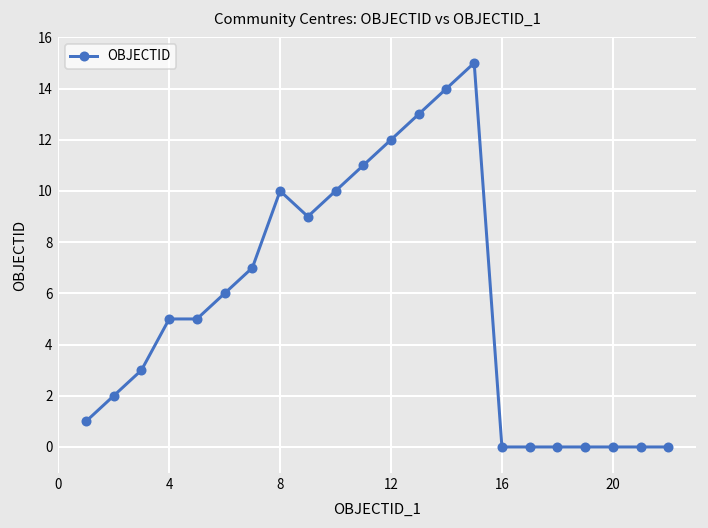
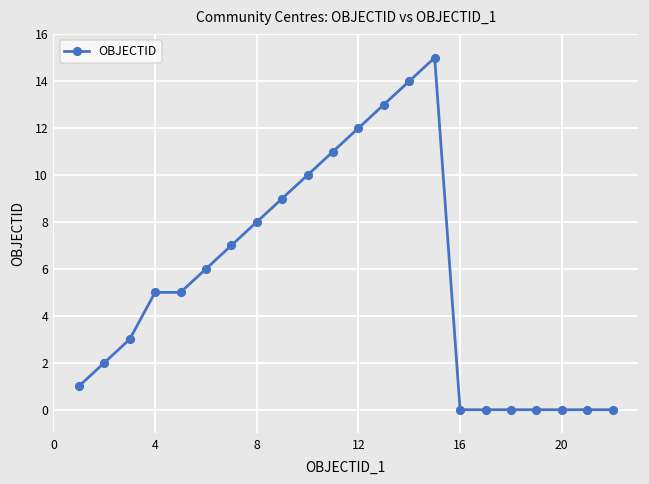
  {
    "4": 5,
-   "8": 10,
+   "8": 8,
    "12": 12,
    "16": 0,
    "20": 0
  }
